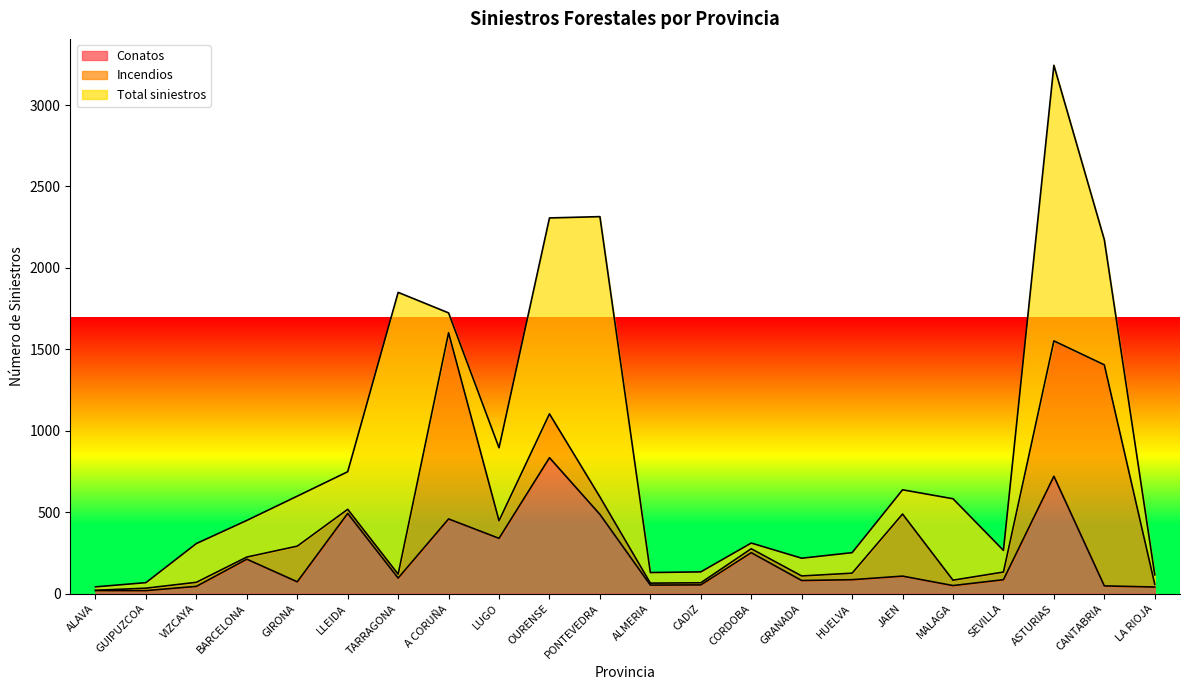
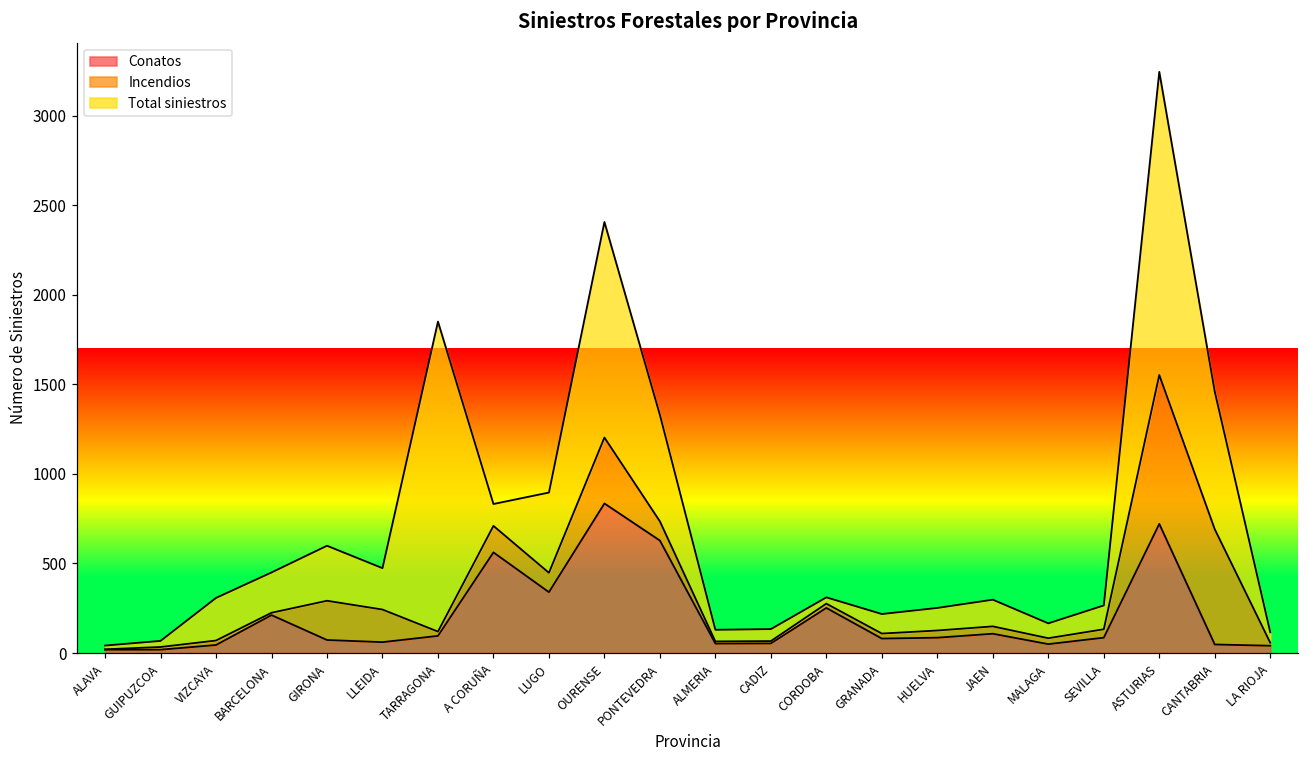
  {
    "Conatos": {
      "VIZCAYA": 50,
      "GIRONA": 70,
-     "LLEIDA": 490,
+     "LLEIDA": 60,
      "TARRAGONA": 100,
-     "A CORUÑA": 460,
+     "A CORUÑA": 560,
      "LUGO": 340,
      "OURENSE": 840,
-     "PONTEVEDRA": 490,
+     "PONTEVEDRA": 630,
      "CORDOBA": 250,
      "GRANADA": 80,
      "HUELVA": 90,
      "JAEN": 110,
      "MALAGA": 50,
      "SEVILLA": 90,
      "ASTURIAS": 720,
      "CANTABRIA": 50,
      "LA RIOJA": 40
    },
    "Incendios": {
      "VIZCAYA": 30,
      "GIRONA": 220,
-     "LLEIDA": 30,
+     "LLEIDA": 180,
      "TARRAGONA": 20,
-     "A CORUÑA": 1140,
+     "A CORUÑA": 150,
      "LUGO": 110,
-     "OURENSE": 270,
+     "OURENSE": 370,
      "PONTEVEDRA": 110,
      "CORDOBA": 20,
      "GRANADA": 30,
      "HUELVA": 40,
-     "JAEN": 380,
+     "JAEN": 40,
      "MALAGA": 30,
      "SEVILLA": 50,
      "ASTURIAS": 830,
-     "CANTABRIA": 1360,
+     "CANTABRIA": 640,
      "LA RIOJA": 20
    },
    "Total siniestros": {
      "ALAVA": 20,
      "GUIPUZCOA": 30,
      "VIZCAYA": 240,
      "BARCELONA": 230,
      "GIRONA": 310,
      "LLEIDA": 230,
      "TARRAGONA": 1730,
      "A CORUÑA": 120,
      "LUGO": 450,
      "OURENSE": 1200,
-     "PONTEVEDRA": 1720,
+     "PONTEVEDRA": 590,
      "ALMERIA": 70,
      "CADIZ": 70,
      "CORDOBA": 40,
      "GRANADA": 110,
      "HUELVA": 130,
      "JAEN": 150,
-     "MALAGA": 500,
+     "MALAGA": 80,
      "SEVILLA": 130,
      "ASTURIAS": 1690,
      "CANTABRIA": 770,
      "LA RIOJA": 60
    }
  }
